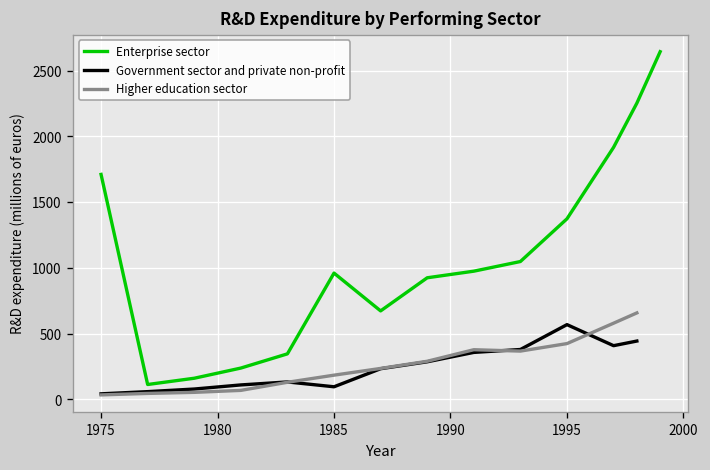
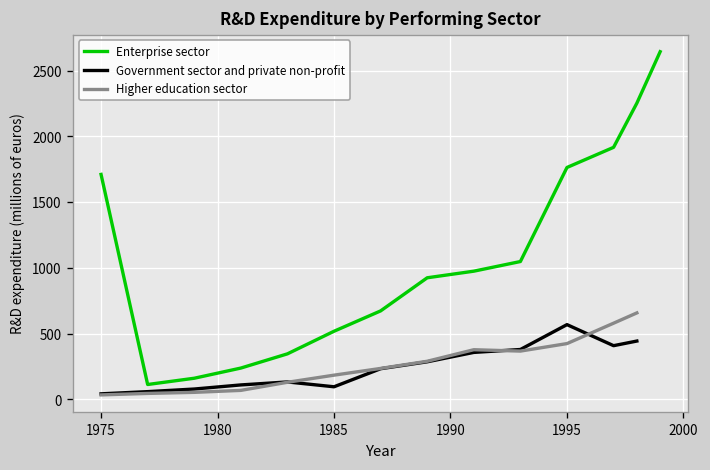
  {
    "Enterprise sector": {
      "1975": 1710,
-     "1985": 960,
-     "1995": 1370
+     "1985": 520,
+     "1995": 1760
    },
    "Government sector and private non-profit": {
      "1985": 100,
      "1995": 570
    },
    "Higher education sector": {
      "1985": 180,
      "1995": 420
    }
  }
